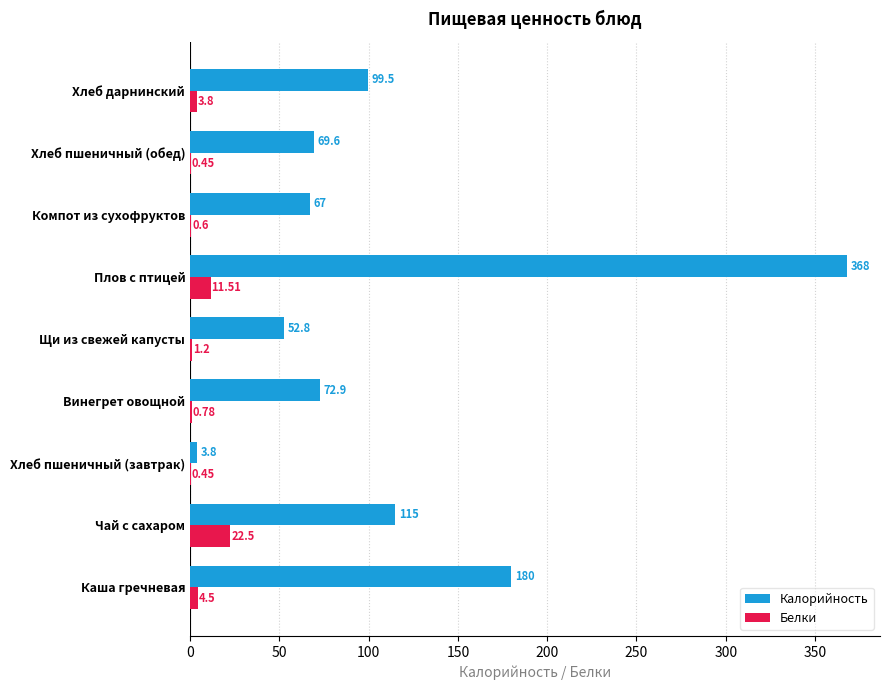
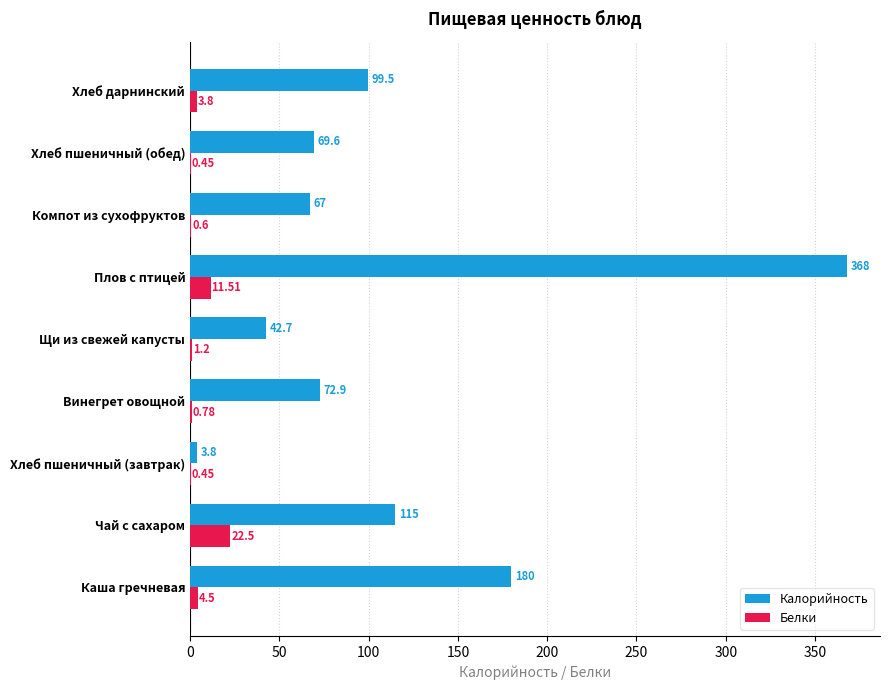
  {
    "Калорийность": {
      "Хлеб дарнинский": 99.5,
      "Хлеб пшеничный (обед)": 69.6,
      "Компот из сухофруктов": 67,
      "Плов с птицей": 368,
-     "Щи из свежей капусты": 52.8,
+     "Щи из свежей капусты": 42.7,
      "Винегрет овощной": 72.9,
      "Хлеб пшеничный (завтрак)": 3.8,
      "Чай с сахаром": 115,
      "Каша гречневая": 180
    },
    "Белки": {
      "Хлеб дарнинский": 3.8,
      "Хлеб пшеничный (обед)": 0.45,
      "Компот из сухофруктов": 0.6,
      "Плов с птицей": 11.51,
      "Щи из свежей капусты": 1.2,
      "Винегрет овощной": 0.78,
      "Хлеб пшеничный (завтрак)": 0.45,
      "Чай с сахаром": 22.5,
      "Каша гречневая": 4.5
    }
  }
